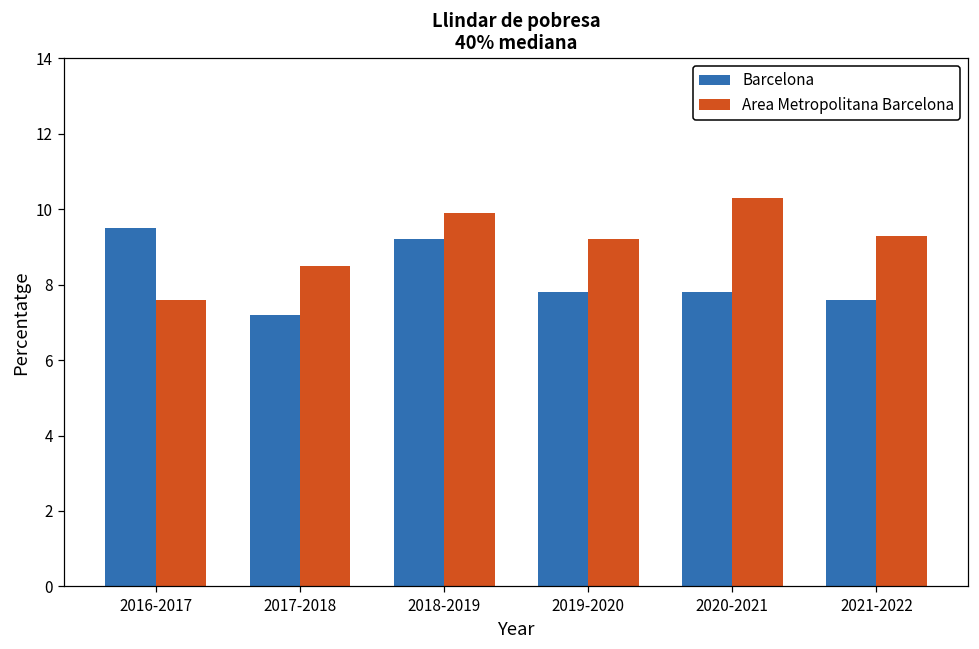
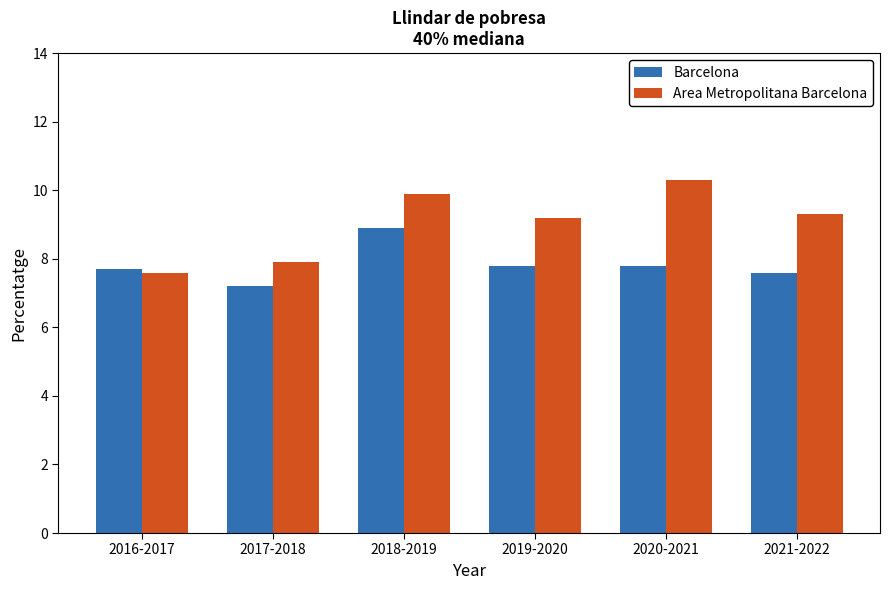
  {
    "Barcelona": {
-     "2016-2017": 9.5,
+     "2016-2017": 7.7,
      "2017-2018": 7.2,
-     "2018-2019": 9.2,
+     "2018-2019": 8.9,
      "2019-2020": 7.8,
      "2020-2021": 7.8,
      "2021-2022": 7.6
    },
    "Area Metropolitana Barcelona": {
      "2016-2017": 7.6,
-     "2017-2018": 8.5,
+     "2017-2018": 7.9,
      "2018-2019": 9.9,
      "2019-2020": 9.2,
      "2020-2021": 10.3,
      "2021-2022": 9.3
    }
  }
